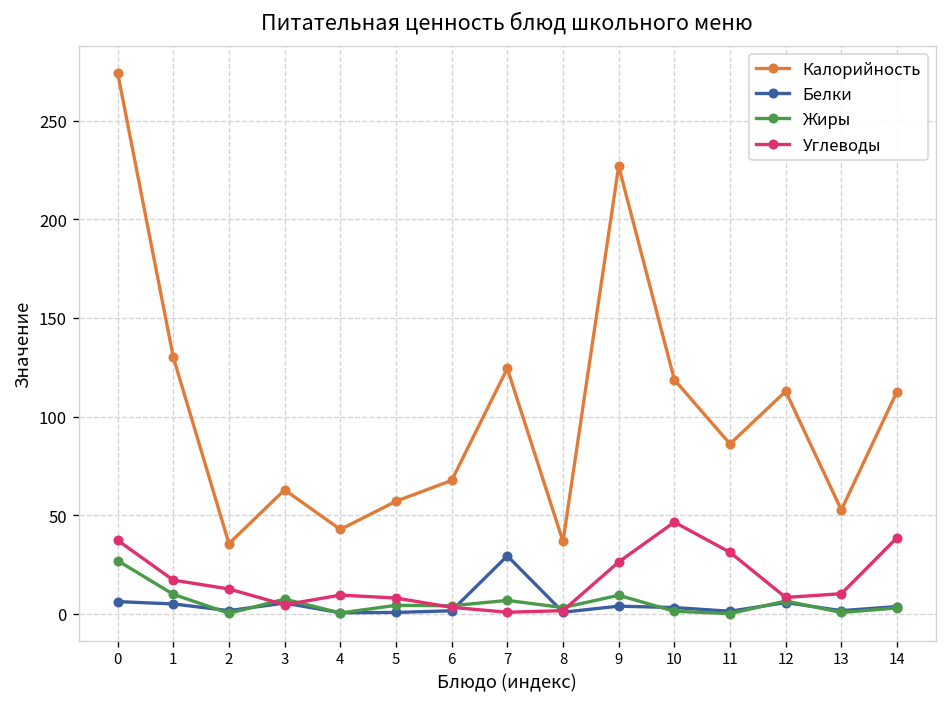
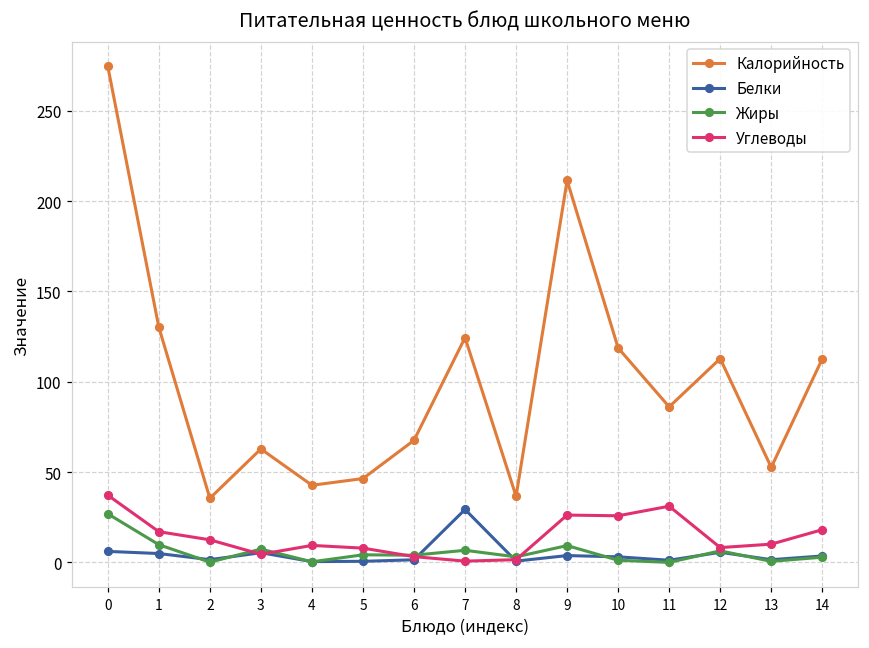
  {
    "Калорийность": {
      "0": 275,
      "1": 130,
      "2": 36,
      "3": 63,
      "4": 43,
-     "5": 57,
+     "5": 46,
      "6": 68,
      "7": 124,
      "8": 37,
-     "9": 227,
+     "9": 211,
      "10": 119,
      "11": 86,
      "12": 113,
      "13": 53,
      "14": 113
    },
    "Белки": {
      "0": 6,
      "1": 5,
      "5": 1,
      "6": 1,
      "7": 29,
      "9": 4,
      "10": 3
    },
    "Жиры": {
      "0": 27,
      "1": 10,
      "3": 7,
      "5": 4,
      "7": 7,
      "9": 9,
      "10": 1
    },
    "Углеводы": {
      "0": 37,
      "1": 17,
      "2": 13,
      "4": 9,
      "5": 8,
      "7": 1,
      "9": 26,
-     "10": 46,
+     "10": 26,
      "11": 31,
      "12": 8,
      "13": 10,
-     "14": 39
+     "14": 18
    }
  }
